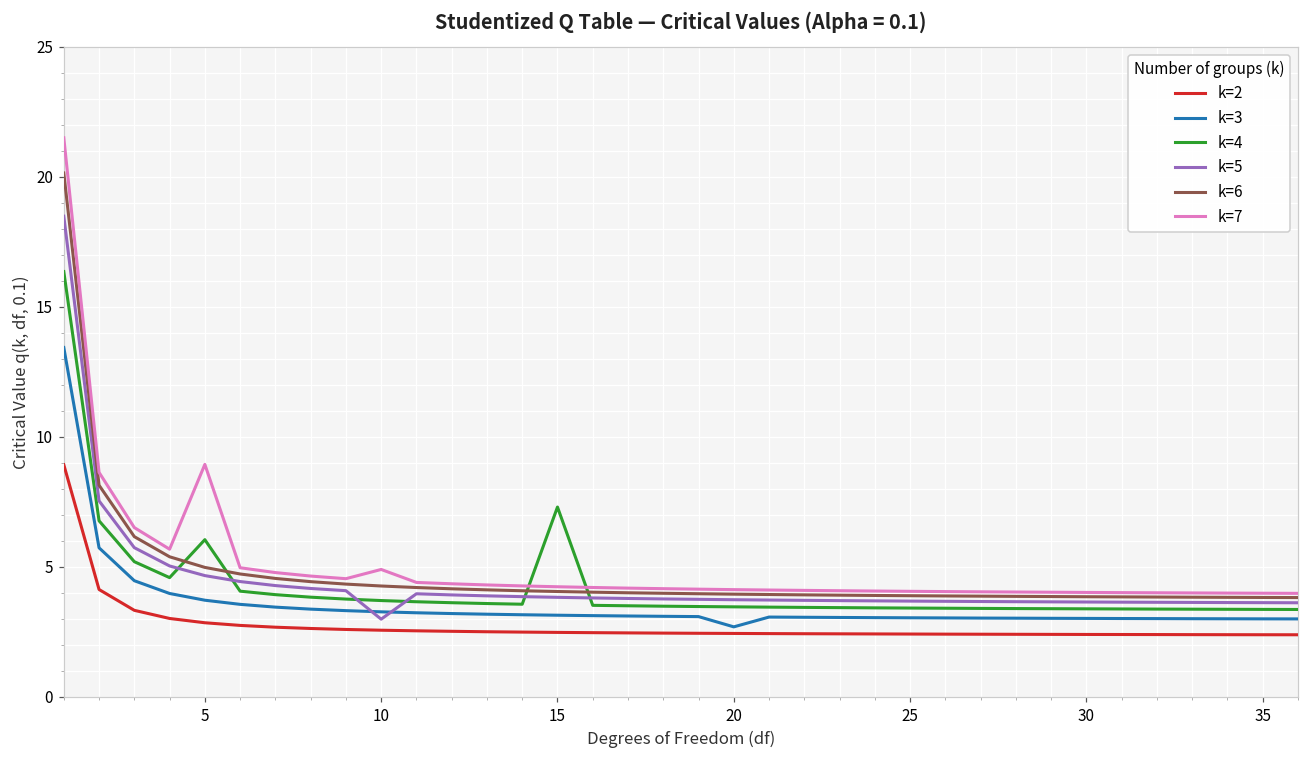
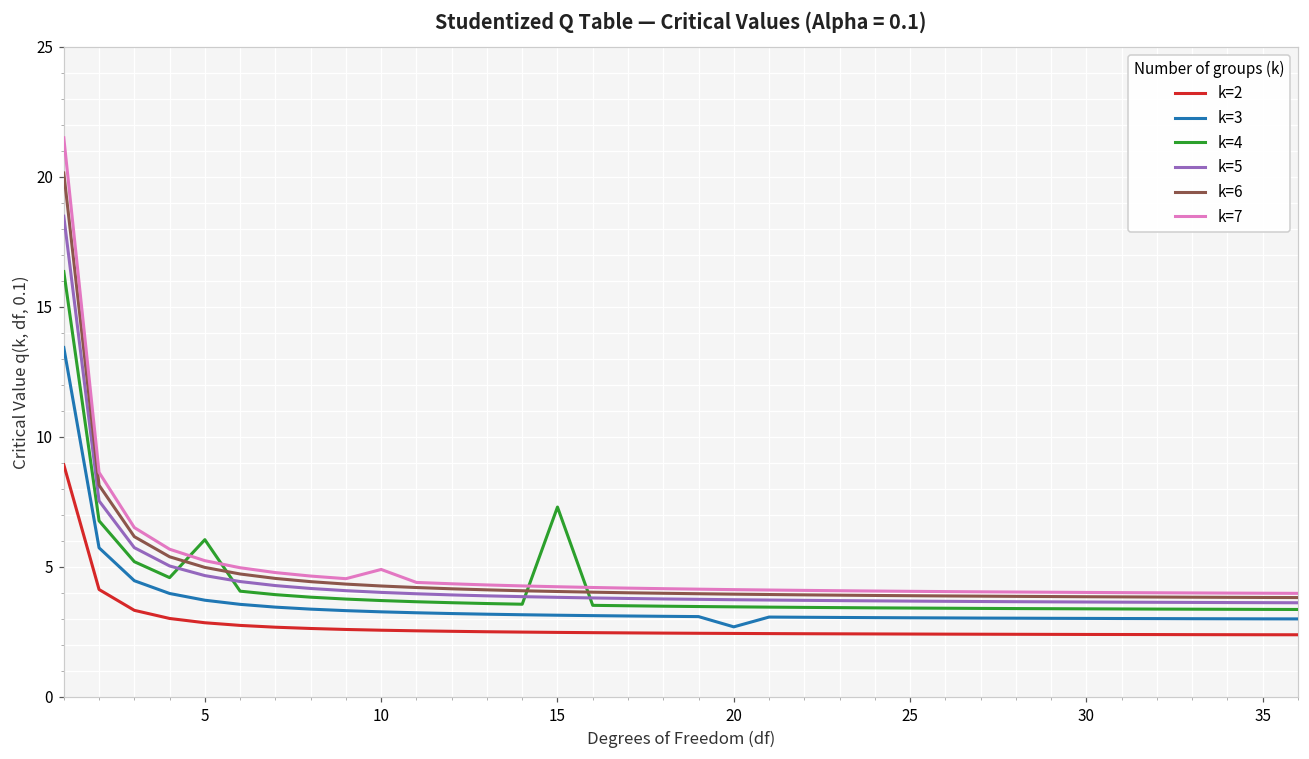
  {
    "k=2": {
      "5": 2.9,
      "10": 2.6,
      "15": 2.5,
      "20": 2.4,
      "25": 2.4,
      "30": 2.4,
      "35": 2.4
    },
    "k=3": {
      "5": 3.7,
      "10": 3.3,
      "15": 3.1,
      "20": 2.7,
      "25": 3.0,
      "30": 3.0,
      "35": 3.0
    },
    "k=4": {
      "5": 6.0,
      "10": 3.7,
      "15": 7.3,
      "20": 3.5,
      "25": 3.4,
      "30": 3.4,
      "35": 3.4
    },
    "k=5": {
      "5": 4.7,
-     "10": 3.0,
+     "10": 4.0,
      "15": 3.8,
      "20": 3.7,
      "25": 3.7,
      "30": 3.6,
      "35": 3.6
    },
    "k=6": {
      "5": 5.0,
      "10": 4.3,
      "15": 4.1,
      "20": 4.0,
      "25": 3.9,
      "30": 3.9,
      "35": 3.8
    },
    "k=7": {
-     "5": 8.9,
+     "5": 5.2,
      "10": 4.9,
      "15": 4.2,
      "20": 4.1,
      "25": 4.1,
      "30": 4.0,
      "35": 4.0
    }
  }
